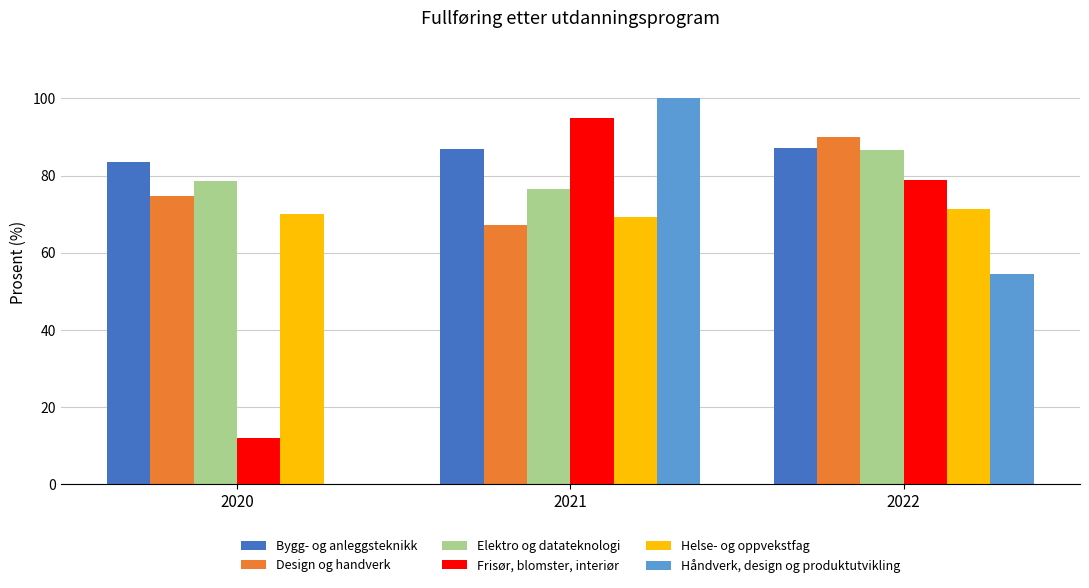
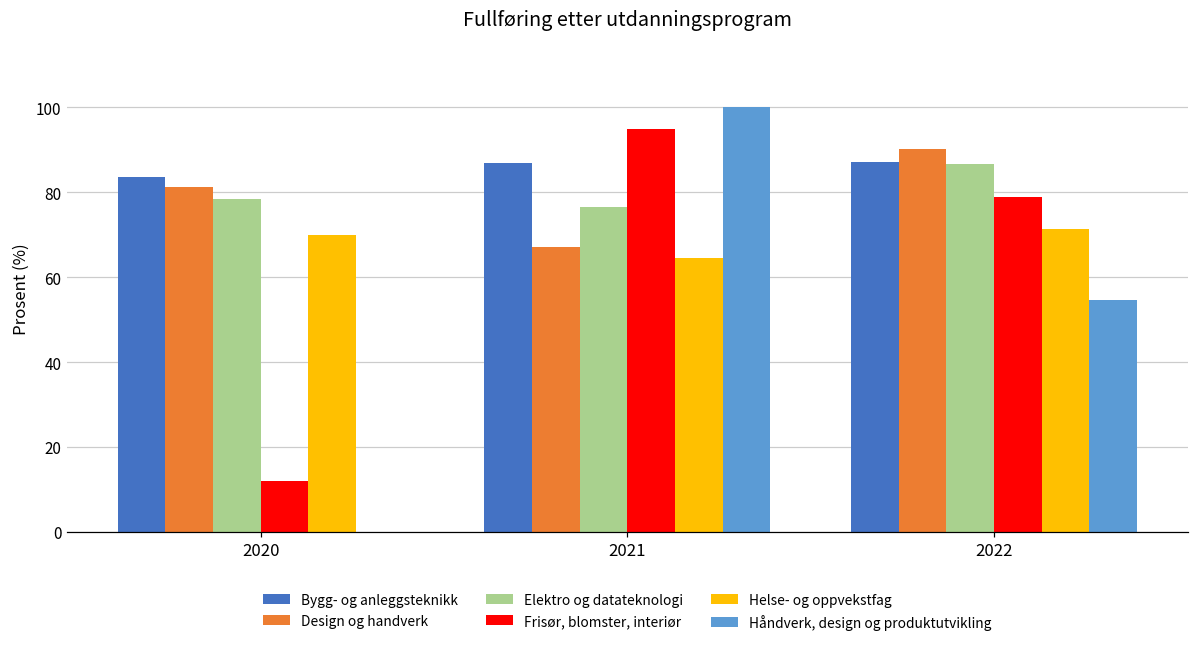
  {
    "Design og handverk": {
-     "2020": 75,
+     "2020": 81,
      "2021": 67,
      "2022": 90
    },
    "Elektro og datateknologi": {
      "2020": 79,
      "2021": 77,
      "2022": 87
    },
    "Frisør, blomster, interiør": {
      "2020": 12,
      "2021": 95,
      "2022": 79
    },
    "Helse- og oppvekstfag": {
      "2020": 70,
-     "2021": 69,
+     "2021": 64,
      "2022": 71
    }
  }
